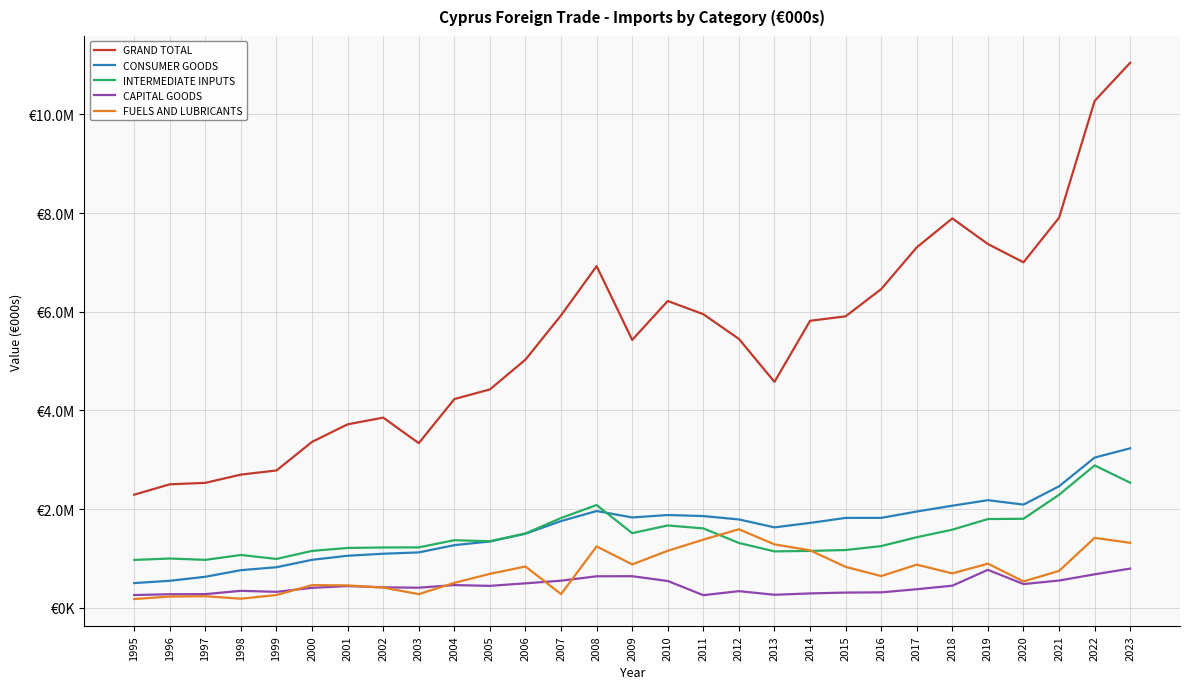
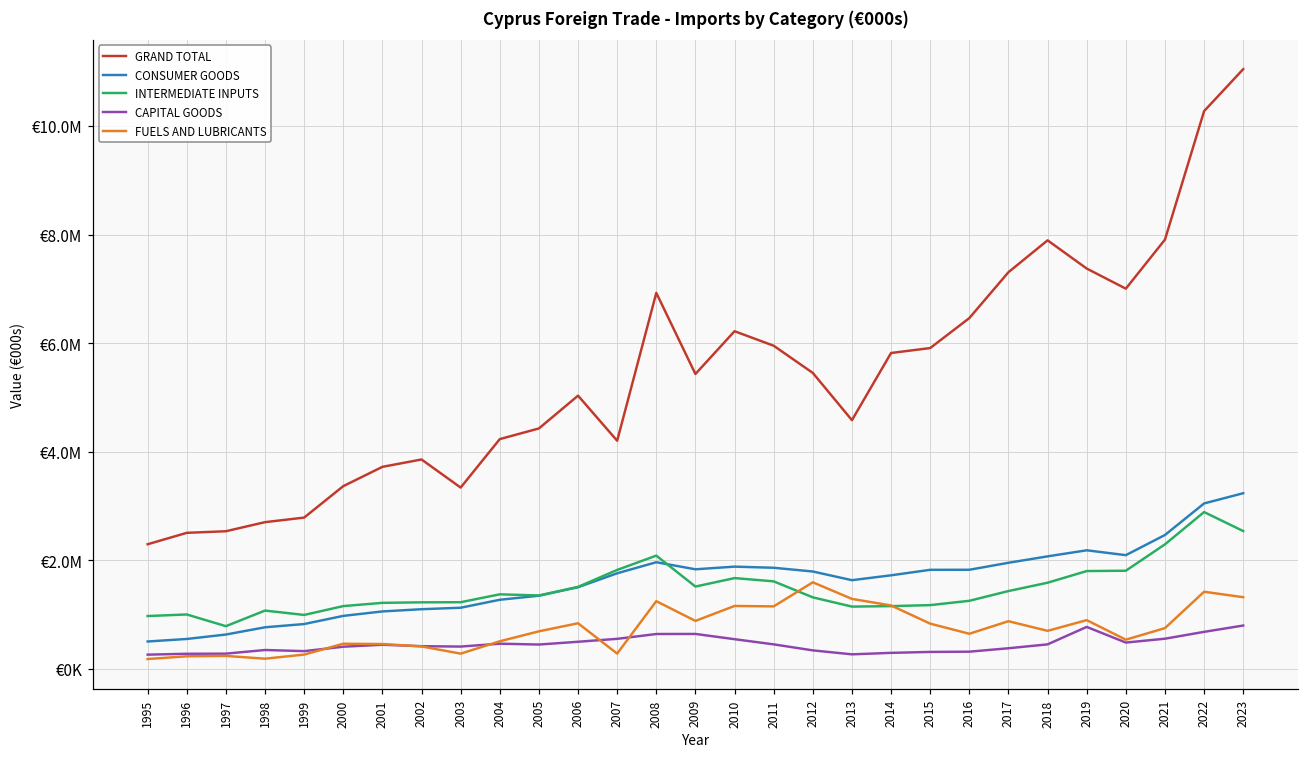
  {
    "GRAND TOTAL": {
      "1995": "€2300000",
      "1996": "€2500000",
      "1997": "€2500000",
      "1998": "€2700000",
      "1999": "€2800000",
      "2000": "€3400000",
      "2001": "€3700000",
      "2002": "€3900000",
      "2003": "€3300000",
      "2004": "€4200000",
      "2005": "€4400000",
      "2006": "€5000000",
-     "2007": "€5900000",
+     "2007": "€4200000",
      "2008": "€6900000",
      "2009": "€5400000",
      "2010": "€6200000",
      "2011": "€6000000",
      "2012": "€5500000",
      "2013": "€4600000",
      "2014": "€5800000",
      "2015": "€5900000",
      "2016": "€6500000",
      "2017": "€7300000",
      "2018": "€7900000",
      "2019": "€7400000",
      "2020": "€7000000",
      "2021": "€7900000",
      "2022": "€10300000",
      "2023": "€11000000"
    },
    "CONSUMER GOODS": {
      "1995": "€500000",
      "1996": "€500000",
      "1997": "€600000",
      "1998": "€800000",
      "1999": "€800000",
      "2000": "€1000000",
      "2001": "€1100000",
      "2002": "€1100000",
      "2003": "€1100000",
      "2004": "€1300000",
      "2007": "€1800000",
      "2008": "€2000000",
      "2009": "€1800000",
      "2010": "€1900000",
      "2011": "€1900000",
      "2012": "€1800000",
      "2013": "€1600000",
      "2014": "€1700000",
      "2015": "€1800000",
      "2016": "€1800000",
      "2017": "€2000000",
      "2018": "€2100000",
      "2019": "€2200000",
      "2020": "€2100000",
      "2021": "€2500000",
      "2022": "€3000000",
      "2023": "€3200000"
    },
    "INTERMEDIATE INPUTS": {
      "1995": "€1000000",
      "1996": "€1000000",
-     "1997": "€1000000",
+     "1997": "€800000",
      "1998": "€1100000",
      "1999": "€1000000",
      "2000": "€1200000",
      "2001": "€1200000",
      "2002": "€1200000",
      "2003": "€1200000",
      "2004": "€1400000",
      "2007": "€1800000",
      "2008": "€2100000",
      "2009": "€1500000",
      "2010": "€1700000",
      "2011": "€1600000",
      "2012": "€1300000",
      "2013": "€1100000",
      "2015": "€1200000",
      "2016": "€1300000",
      "2017": "€1400000",
      "2018": "€1600000",
      "2019": "€1800000",
      "2020": "€1800000",
      "2021": "€2300000",
      "2022": "€2900000",
      "2023": "€2500000"
    },
    "CAPITAL GOODS": {
      "1995": "€300000",
      "1998": "€300000",
      "1999": "€300000",
      "2000": "€400000",
      "2003": "€400000",
      "2005": "€400000",
      "2006": "€500000",
      "2007": "€600000",
      "2008": "€600000",
      "2009": "€600000",
      "2010": "€500000",
-     "2011": "€300000",
+     "2011": "€400000",
      "2012": "€300000",
      "2013": "€300000",
      "2014": "€300000",
      "2015": "€300000",
      "2016": "€300000",
      "2017": "€400000",
      "2018": "€400000",
      "2019": "€800000",
      "2020": "€500000",
      "2021": "€600000",
      "2022": "€700000",
      "2023": "€800000"
    },
    "FUELS AND LUBRICANTS": {
      "1995": "€200000",
      "1998": "€200000",
      "1999": "€300000",
      "2000": "€500000",
      "2003": "€300000",
      "2005": "€700000",
      "2006": "€800000",
      "2007": "€300000",
      "2008": "€1200000",
      "2009": "€900000",
      "2010": "€1200000",
-     "2011": "€1400000",
+     "2011": "€1100000",
      "2012": "€1600000",
      "2013": "€1300000",
      "2015": "€800000",
      "2016": "€600000",
      "2017": "€900000",
      "2018": "€700000",
      "2019": "€900000",
      "2020": "€500000",
      "2021": "€700000",
      "2022": "€1400000",
      "2023": "€1300000"
    }
  }
